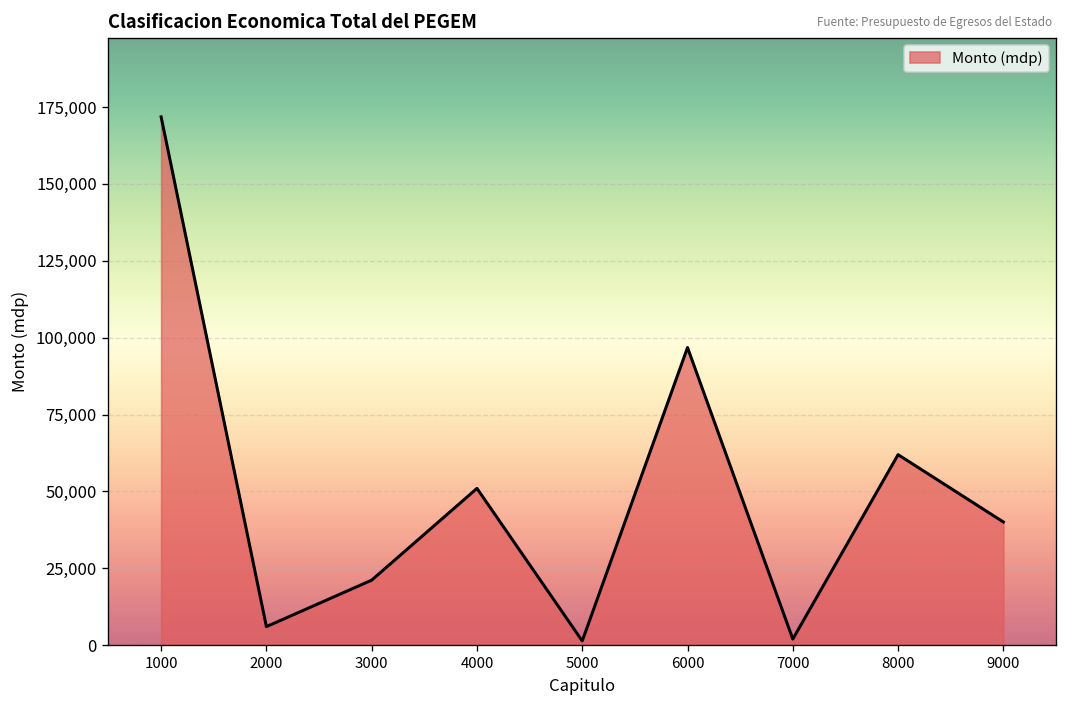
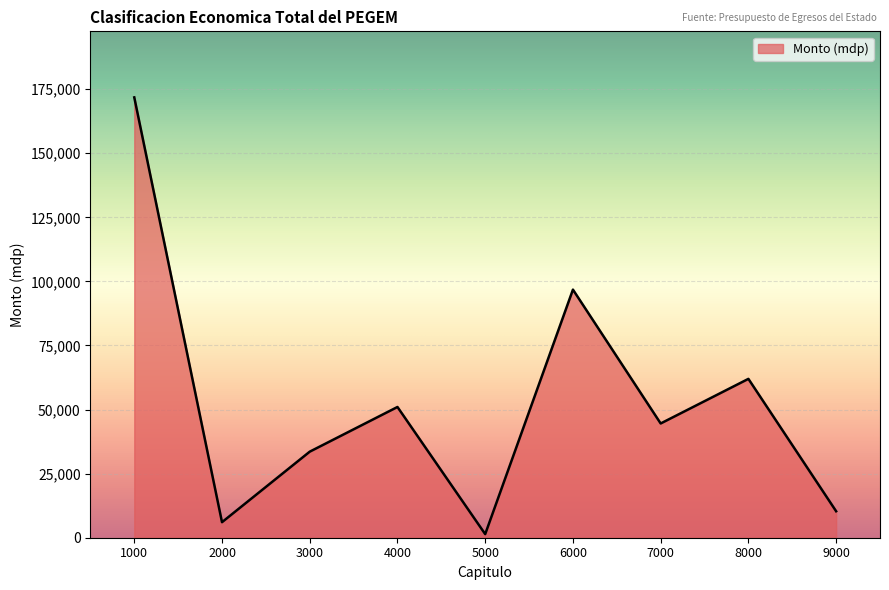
  {
    "1000": "172,000",
    "2000": "6,000",
-   "3000": "21,000",
+   "3000": "34,000",
    "4000": "51,000",
    "5000": "1,000",
    "6000": "97,000",
-   "7000": "2,000",
+   "7000": "45,000",
    "8000": "62,000",
-   "9000": "40,000"
+   "9000": "10,000"
  }
